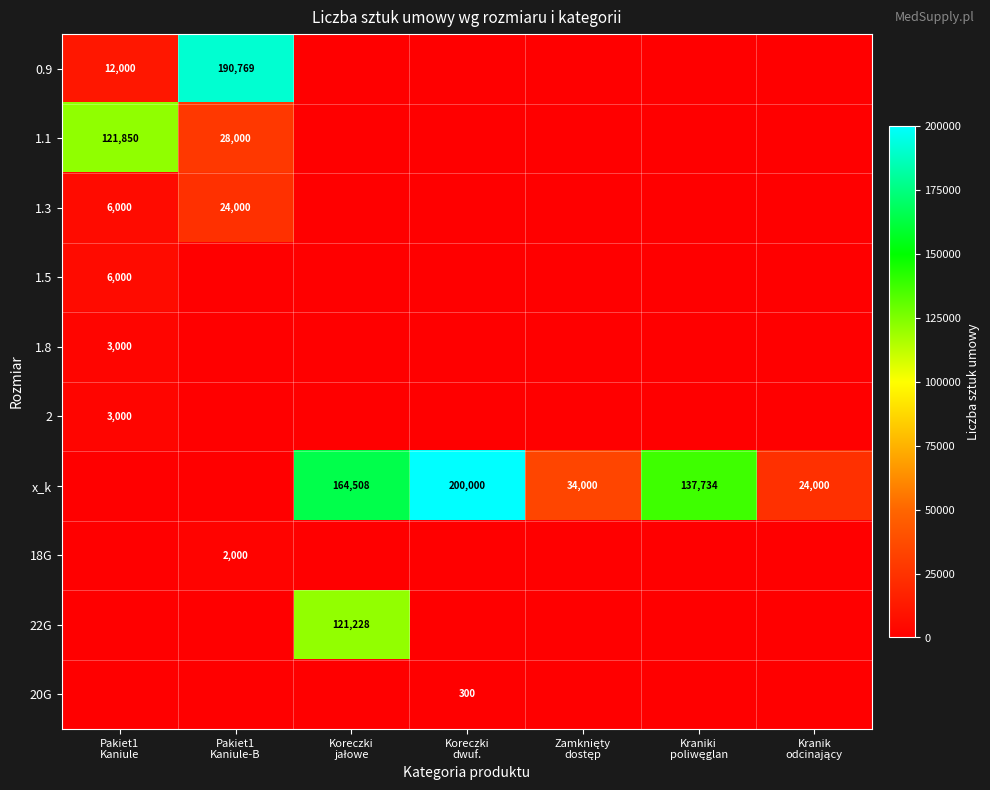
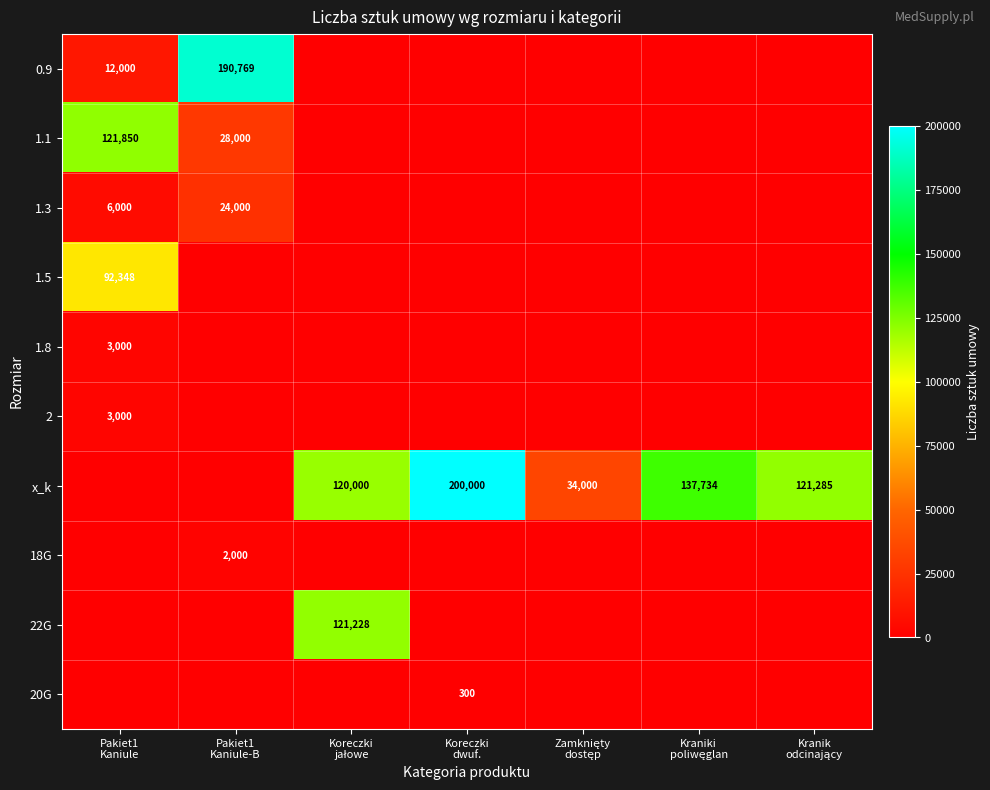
  {
    "0.9": {
      "Pakiet1 Kaniule": "12,000",
      "Pakiet1 Kaniule-B": "190,769"
    },
    "1.1": {
      "Pakiet1 Kaniule": "121,850",
      "Pakiet1 Kaniule-B": "28,000"
    },
    "1.3": {
      "Pakiet1 Kaniule": "6,000",
      "Pakiet1 Kaniule-B": "24,000"
    },
    "1.5": {
-     "Pakiet1 Kaniule": "6,000"
+     "Pakiet1 Kaniule": "92,348"
    },
    "1.8": {
      "Pakiet1 Kaniule": "3,000"
    },
    "2": {
      "Pakiet1 Kaniule": "3,000"
    },
    "x_k": {
-     "Koreczki jałowe": "164,508",
+     "Koreczki jałowe": "120,000",
      "Koreczki dwuf.": "200,000",
      "Zamknięty dostęp": "34,000",
      "Kraniki poliwęglan": "137,734",
-     "Kranik odcinający": "24,000"
+     "Kranik odcinający": "121,285"
    },
    "18G": {
      "Pakiet1 Kaniule-B": "2,000"
    },
    "22G": {
      "Koreczki jałowe": "121,228"
    },
    "20G": {
      "Koreczki dwuf.": "300"
    }
  }
